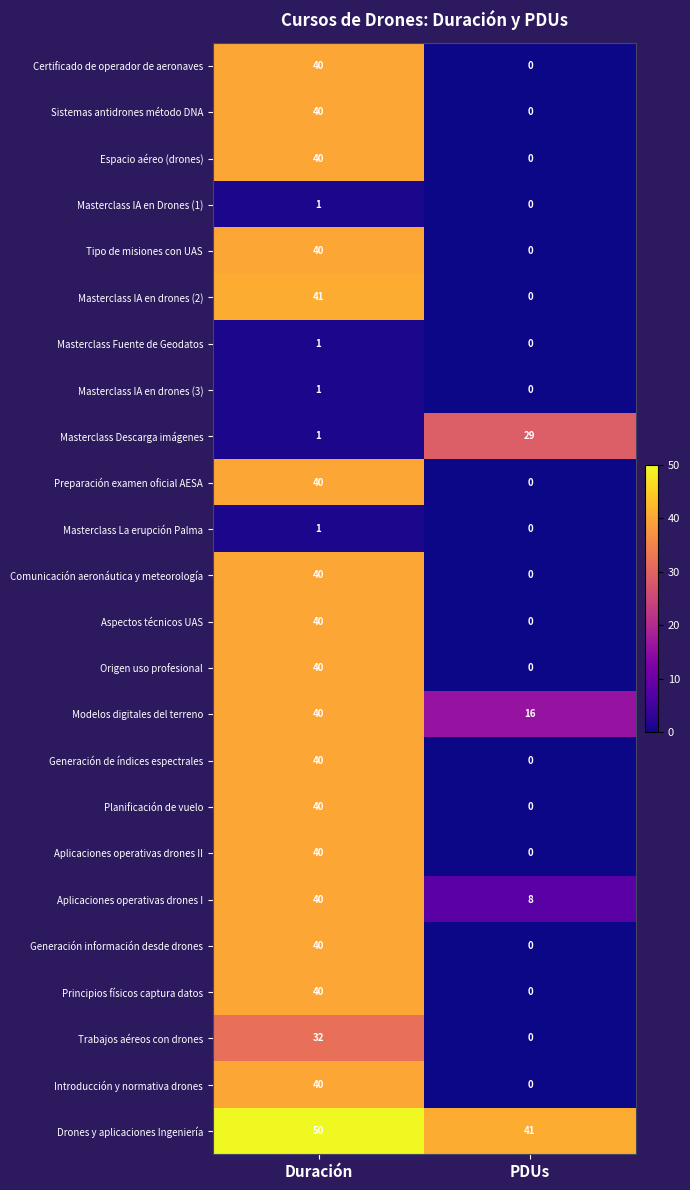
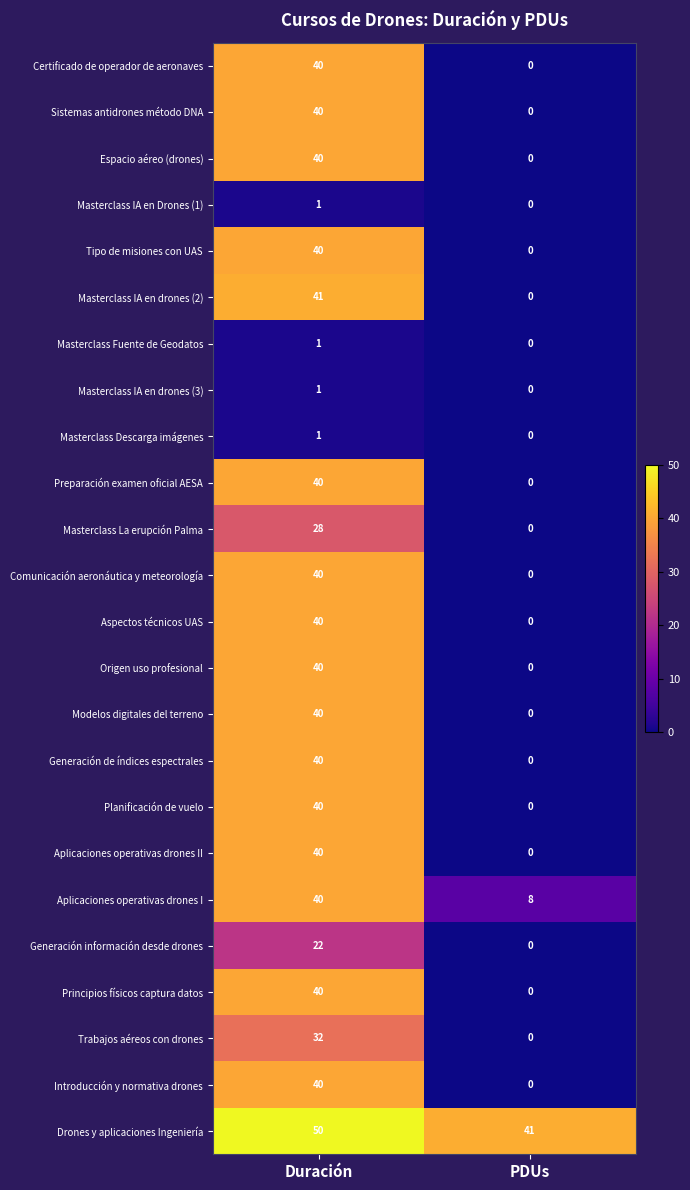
  {
    "Certificado de operador de aeronaves": {
      "Duración": 40,
      "PDUs": 0
    },
    "Sistemas antidrones método DNA": {
      "Duración": 40,
      "PDUs": 0
    },
    "Espacio aéreo (drones)": {
      "Duración": 40,
      "PDUs": 0
    },
    "Masterclass IA en Drones (1)": {
      "Duración": 1,
      "PDUs": 0
    },
    "Tipo de misiones con UAS": {
      "Duración": 40,
      "PDUs": 0
    },
    "Masterclass IA en drones (2)": {
      "Duración": 41,
      "PDUs": 0
    },
    "Masterclass Fuente de Geodatos": {
      "Duración": 1,
      "PDUs": 0
    },
    "Masterclass IA en drones (3)": {
      "Duración": 1,
      "PDUs": 0
    },
    "Masterclass Descarga imágenes": {
      "Duración": 1,
-     "PDUs": 29
+     "PDUs": 0
    },
    "Preparación examen oficial AESA": {
      "Duración": 40,
      "PDUs": 0
    },
    "Masterclass La erupción Palma": {
-     "Duración": 1,
+     "Duración": 28,
      "PDUs": 0
    },
    "Comunicación aeronáutica y meteorología": {
      "Duración": 40,
      "PDUs": 0
    },
    "Aspectos técnicos UAS": {
      "Duración": 40,
      "PDUs": 0
    },
    "Origen uso profesional": {
      "Duración": 40,
      "PDUs": 0
    },
    "Modelos digitales del terreno": {
      "Duración": 40,
-     "PDUs": 16
+     "PDUs": 0
    },
    "Generación de índices espectrales": {
      "Duración": 40,
      "PDUs": 0
    },
    "Planificación de vuelo": {
      "Duración": 40,
      "PDUs": 0
    },
    "Aplicaciones operativas drones II": {
      "Duración": 40,
      "PDUs": 0
    },
    "Aplicaciones operativas drones I": {
      "Duración": 40,
      "PDUs": 8
    },
    "Generación información desde drones": {
-     "Duración": 40,
+     "Duración": 22,
      "PDUs": 0
    },
    "Principios físicos captura datos": {
      "Duración": 40,
      "PDUs": 0
    },
    "Trabajos aéreos con drones": {
      "Duración": 32,
      "PDUs": 0
    },
    "Introducción y normativa drones": {
      "Duración": 40,
      "PDUs": 0
    },
    "Drones y aplicaciones Ingeniería": {
      "Duración": 50,
      "PDUs": 41
    }
  }
